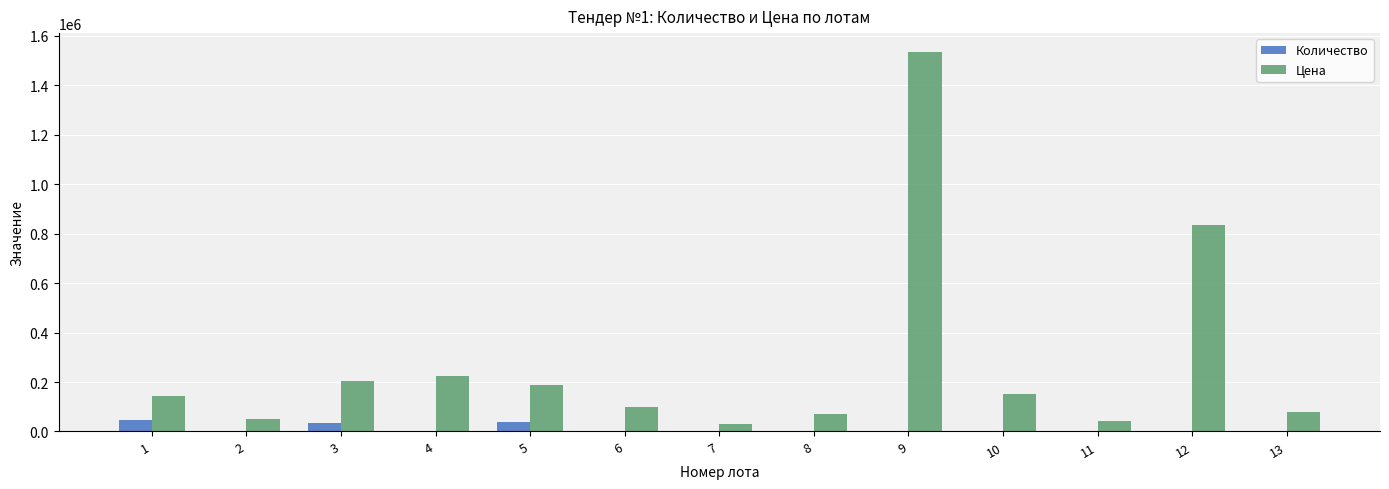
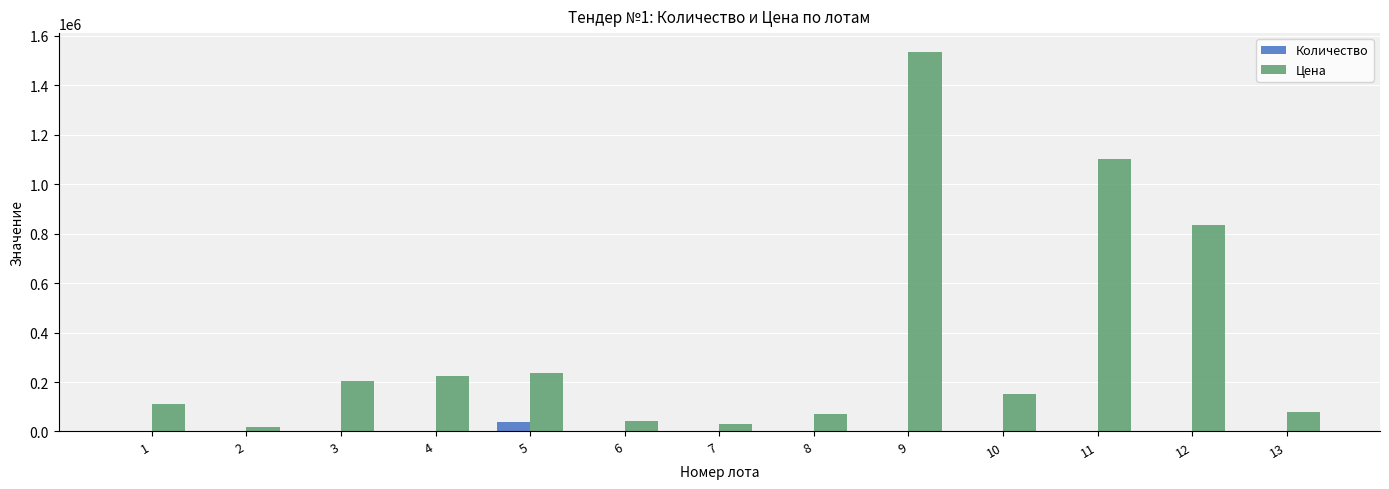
  {
    "Количество": {
-     "1": 50000,
-     "3": 30000,
+     "1": 0,
+     "3": 0,
      "5": 40000
    },
    "Цена": {
-     "1": 150000,
-     "2": 50000,
+     "1": 110000,
+     "2": 20000,
      "3": 200000,
      "4": 220000,
-     "5": 190000,
-     "6": 100000,
+     "5": 240000,
+     "6": 40000,
      "7": 30000,
      "8": 70000,
      "9": 1530000,
      "10": 150000,
-     "11": 40000,
+     "11": 1100000,
      "12": 830000,
      "13": 80000
    }
  }
